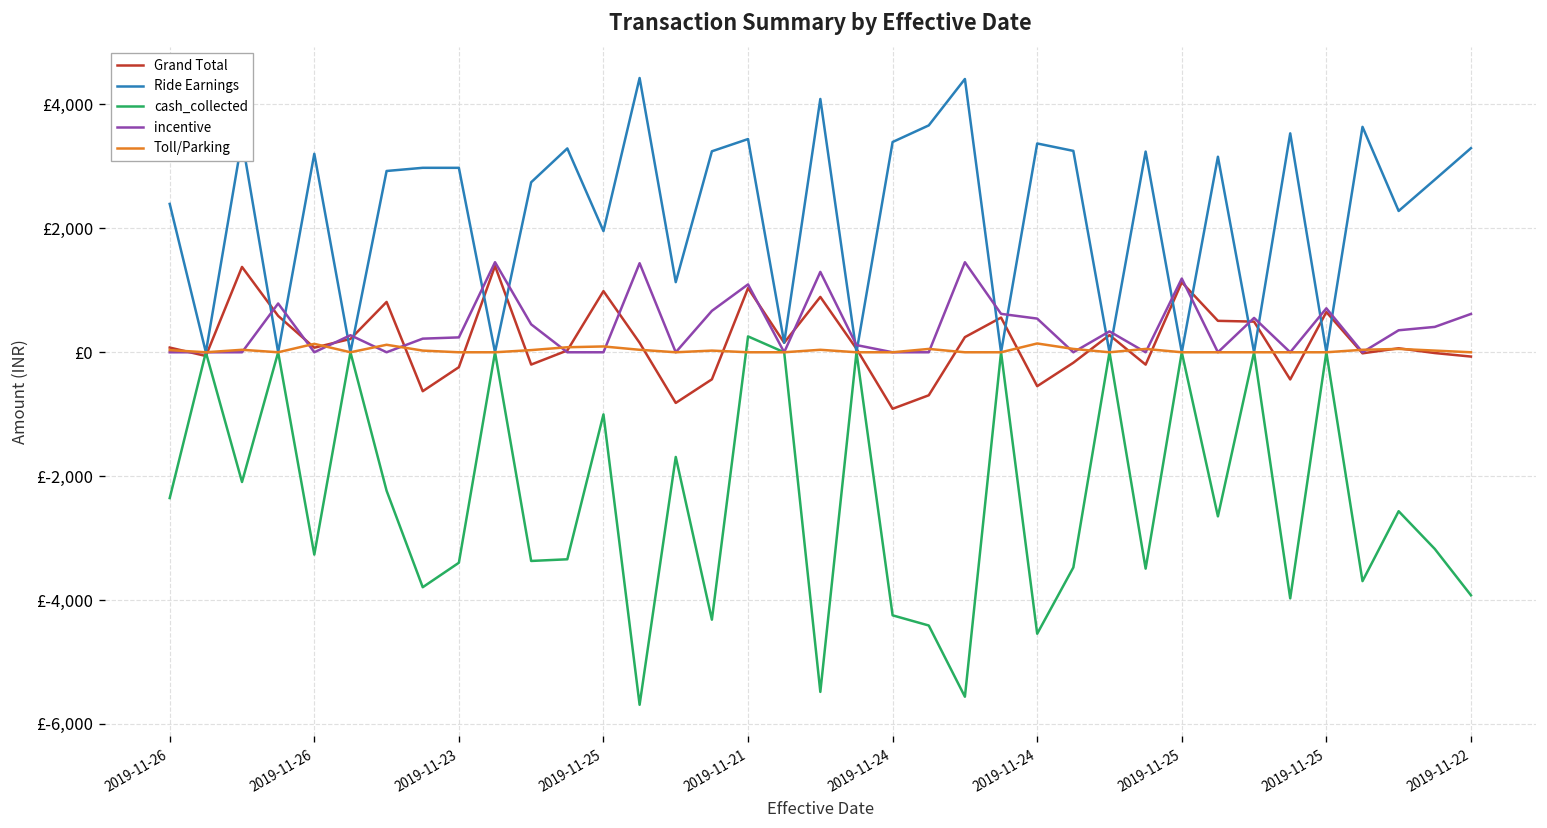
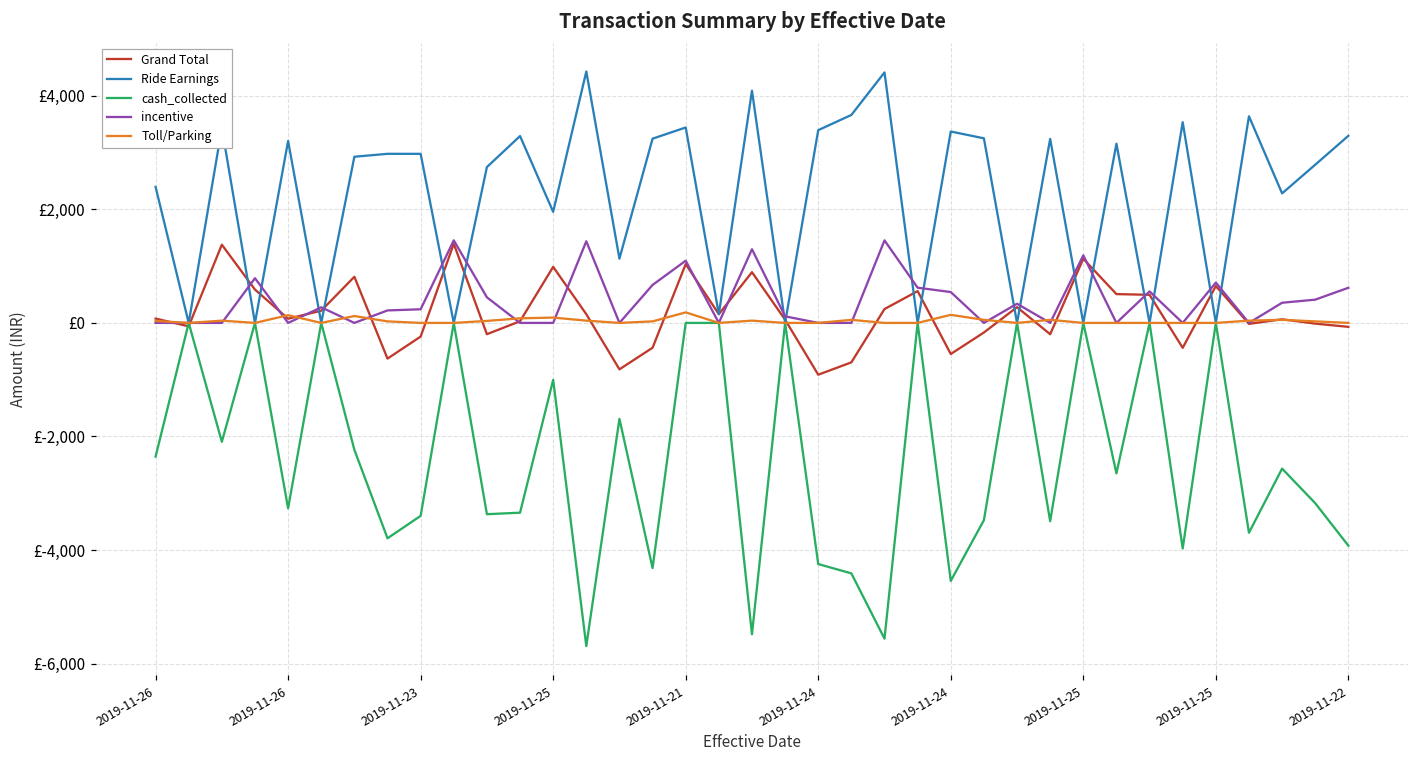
  {
    "Grand Total": {
      "2019-11-21": "£1,000"
    },
    "Ride Earnings": {
      "2019-11-21": "£3,400"
    },
    "cash_collected": {
-     "2019-11-21": "£300"
+     "2019-11-21": "£0"
    },
    "incentive": {
      "2019-11-21": "£1,100"
    },
    "Toll/Parking": {
-     "2019-11-21": "£0"
+     "2019-11-21": "£200"
    }
  }
